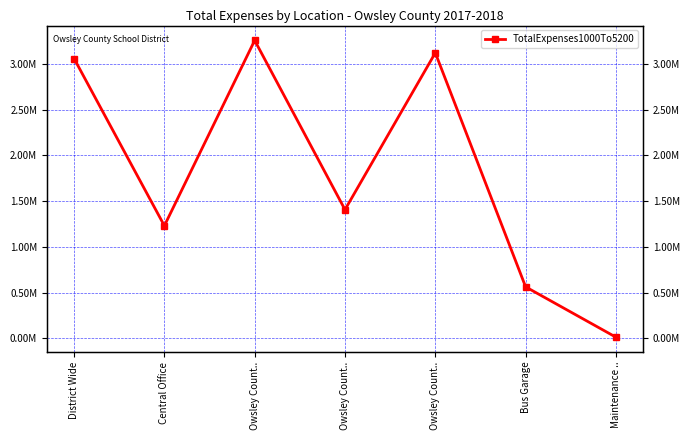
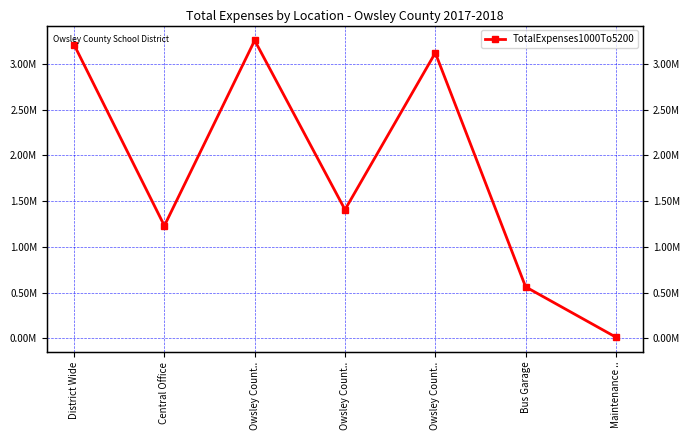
  {
-   "District Wide": 3100000,
+   "District Wide": 3200000,
    "Central Office": 1200000,
    "Bus Garage": 600000,
    "Maintenance ..": 0
  }
